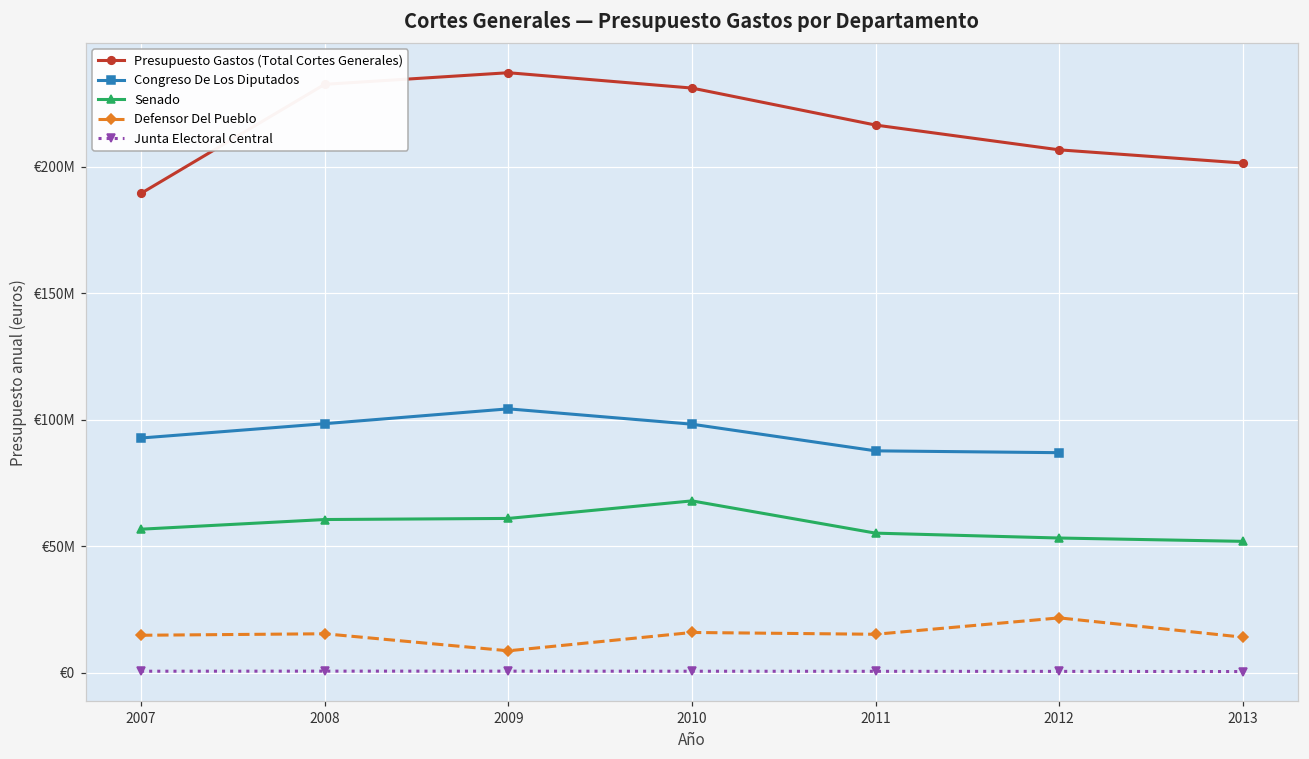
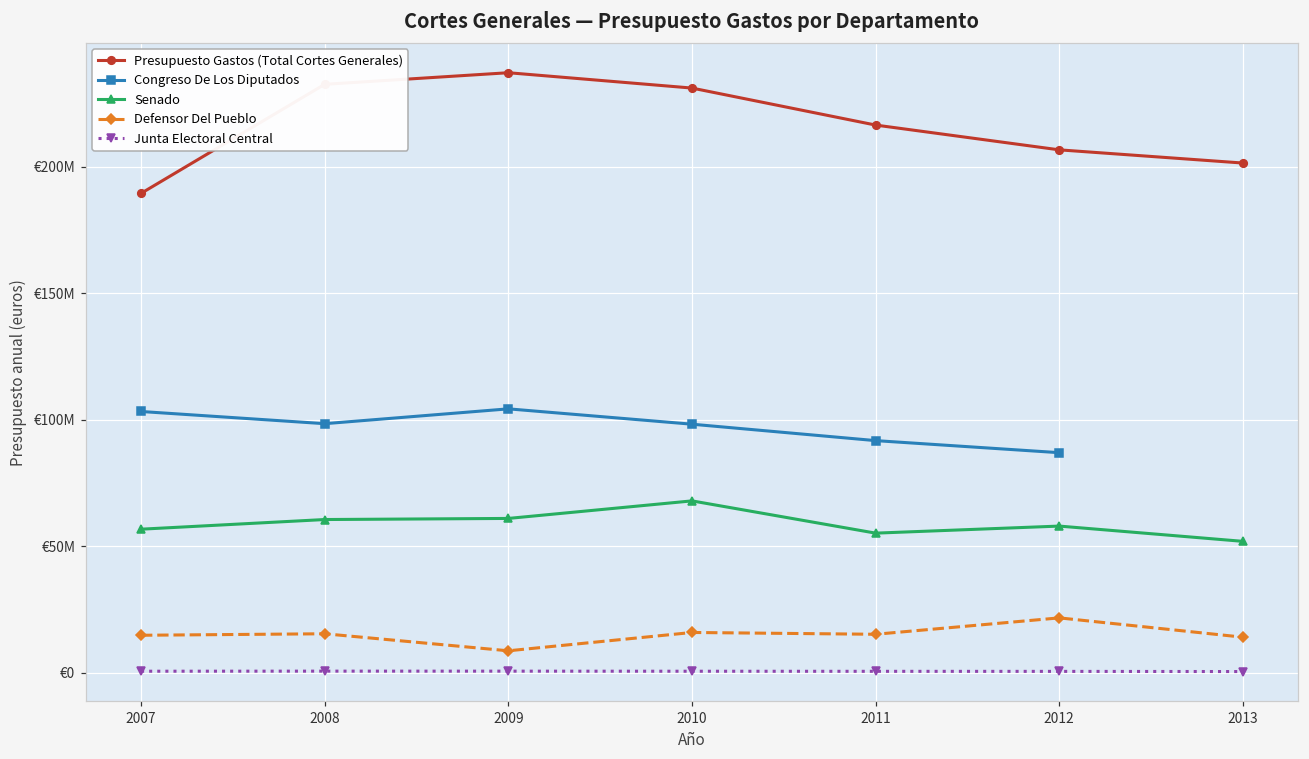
  {
    "Presupuesto Gastos (Total Cortes Generales)": {
      "2007": "€189000000",
      "2009": "€237000000",
      "2010": "€231000000",
      "2011": "€216000000",
      "2012": "€207000000",
      "2013": "€201000000"
    },
    "Congreso De Los Diputados": {
-     "2007": "€93000000",
+     "2007": "€103000000",
      "2008": "€98000000",
      "2009": "€104000000",
      "2010": "€98000000",
-     "2011": "€88000000",
+     "2011": "€92000000",
      "2012": "€87000000"
    },
    "Senado": {
      "2007": "€57000000",
      "2008": "€61000000",
      "2009": "€61000000",
      "2010": "€68000000",
      "2011": "€55000000",
-     "2012": "€53000000",
+     "2012": "€58000000",
      "2013": "€52000000"
    },
    "Defensor Del Pueblo": {
      "2007": "€15000000",
      "2008": "€15000000",
      "2009": "€9000000",
      "2010": "€16000000",
      "2011": "€15000000",
      "2012": "€22000000",
      "2013": "€14000000"
    },
    "Junta Electoral Central": {
      "2007": "€1000000",
      "2008": "€1000000",
      "2009": "€1000000",
      "2010": "€1000000",
      "2011": "€1000000",
      "2012": "€1000000",
      "2013": "€0"
    }
  }
